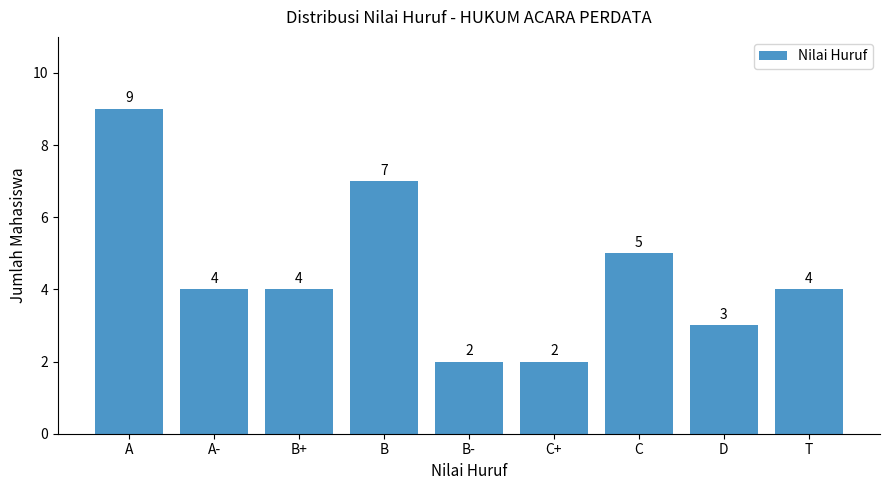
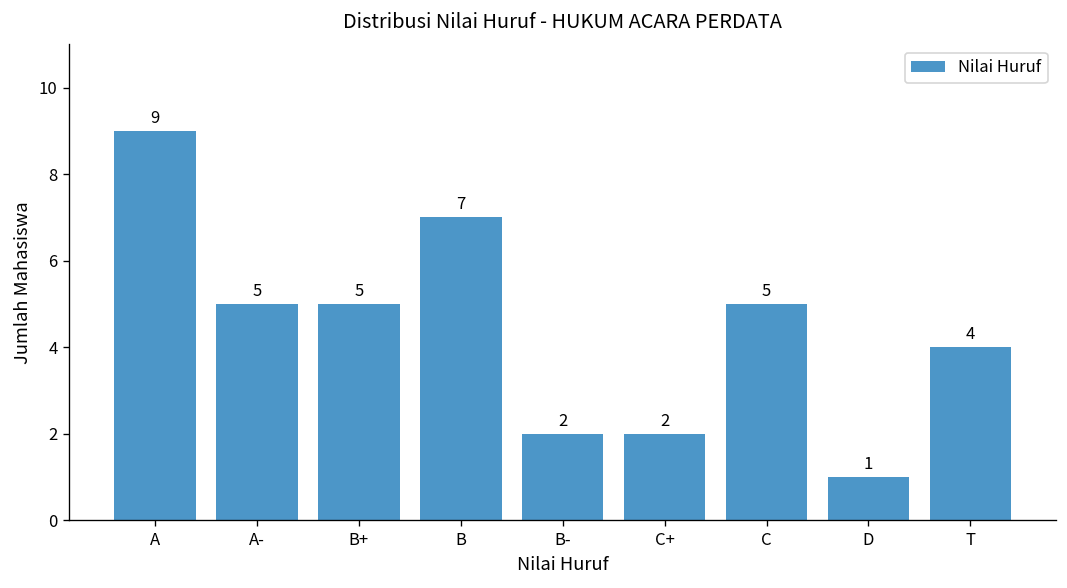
  {
    "A": 9,
-   "A-": 4,
-   "B+": 4,
+   "A-": 5,
+   "B+": 5,
    "B": 7,
    "B-": 2,
    "C+": 2,
    "C": 5,
-   "D": 3,
+   "D": 1,
    "T": 4
  }
